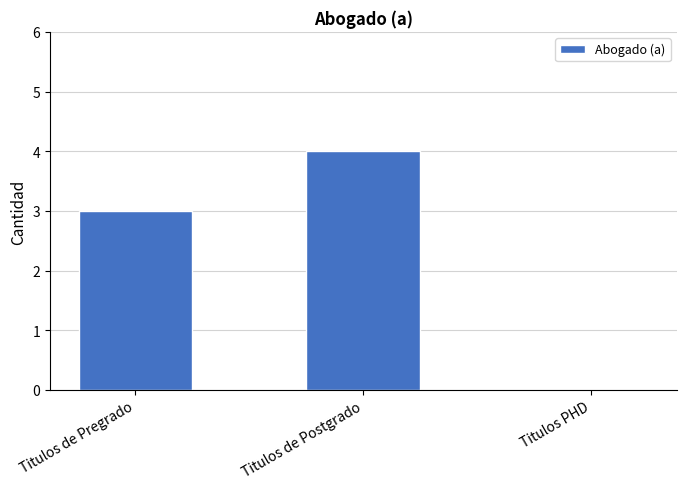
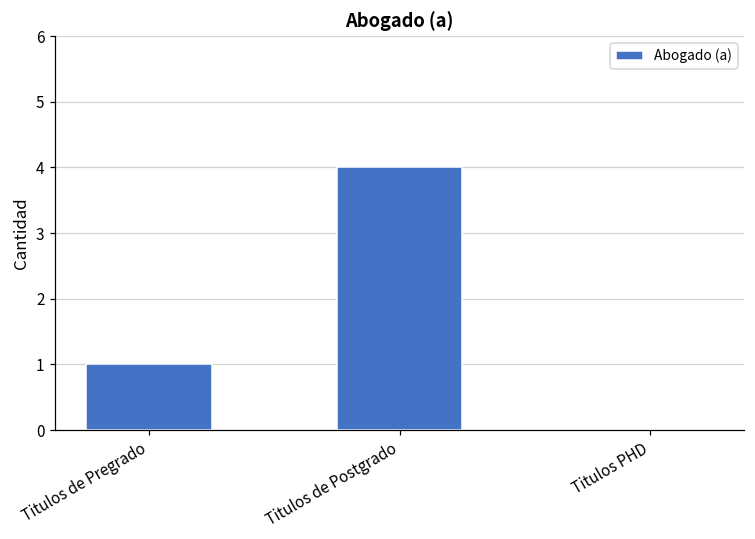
  {
-   "Titulos de Pregrado": 3,
+   "Titulos de Pregrado": 1,
    "Titulos de Postgrado": 4,
    "Titulos PHD": 0
  }
